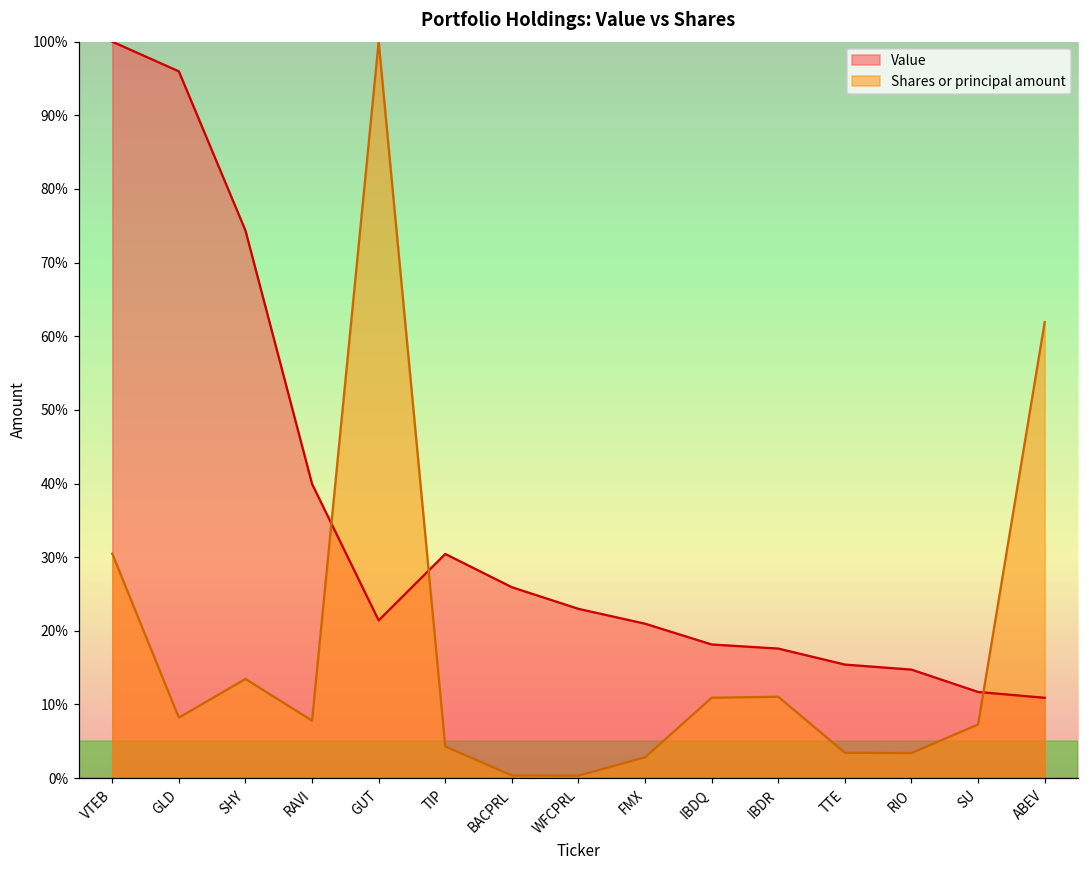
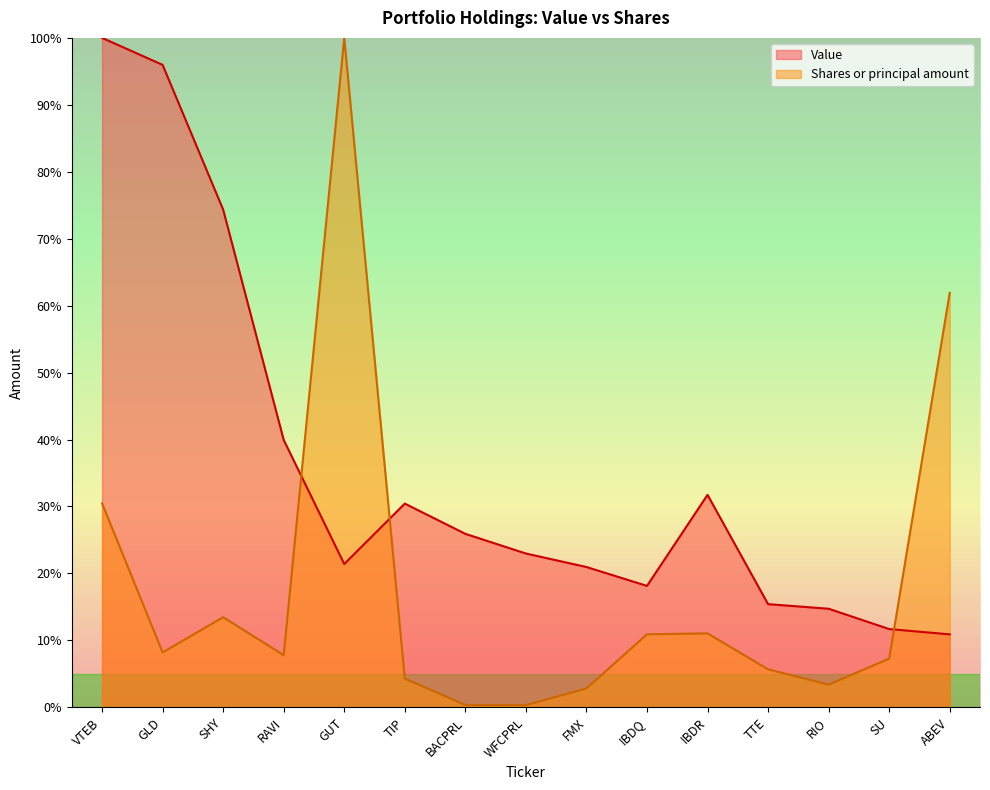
  {
    "Value": {
      "VTEB": "100%",
      "GLD": "96%",
      "SHY": "74%",
      "RAVI": "40%",
      "GUT": "21%",
      "TIP": "30%",
      "BACPRL": "26%",
      "WFCPRL": "23%",
      "FMX": "21%",
      "IBDQ": "18%",
-     "IBDR": "18%",
+     "IBDR": "32%",
      "TTE": "15%",
      "RIO": "15%",
      "SU": "12%",
      "ABEV": "11%"
    },
    "Shares or principal amount": {
      "VTEB": "30%",
      "GLD": "8%",
      "SHY": "13%",
      "RAVI": "8%",
      "GUT": "100%",
      "TIP": "4%",
      "BACPRL": "0%",
      "WFCPRL": "0%",
      "FMX": "3%",
      "IBDQ": "11%",
      "IBDR": "11%",
-     "TTE": "3%",
+     "TTE": "6%",
      "RIO": "3%",
      "SU": "7%",
      "ABEV": "62%"
    }
  }
